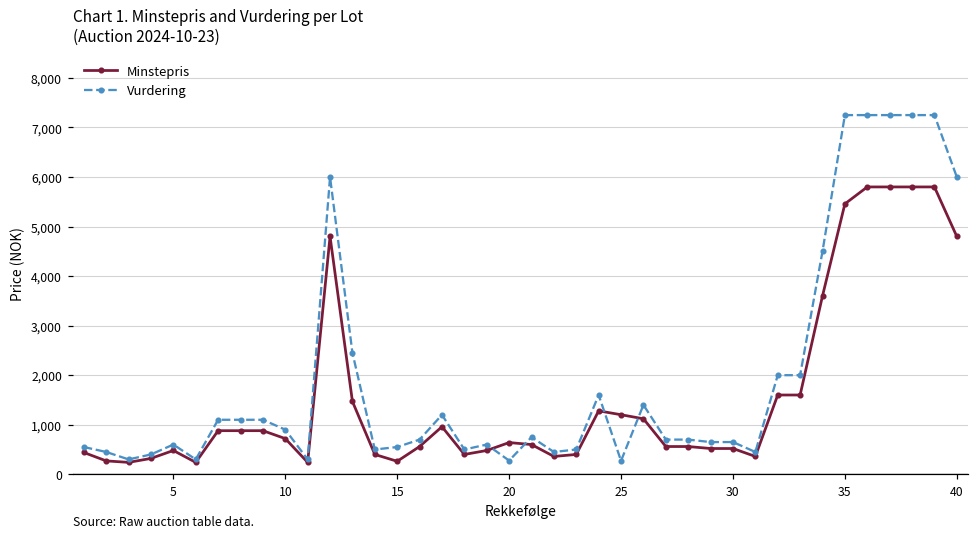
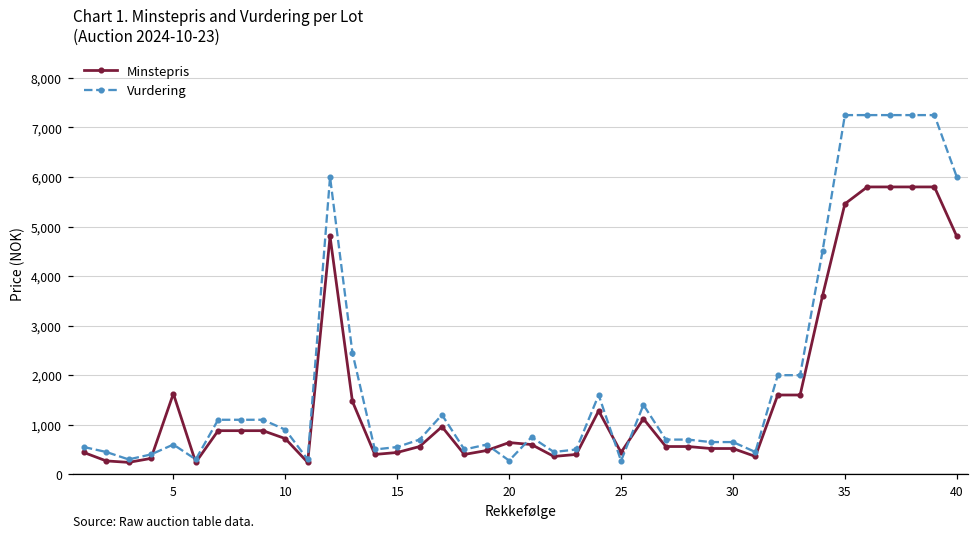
  {
    "Minstepris": {
-     "5": "500",
+     "5": "1,600",
      "10": "700",
-     "15": "300",
+     "15": "400",
      "20": "600",
-     "25": "1,200",
+     "25": "400",
      "30": "500",
      "35": "5,500",
      "40": "4,800"
    },
    "Vurdering": {
      "5": "600",
      "10": "900",
      "15": "600",
      "20": "300",
      "25": "300",
      "30": "700",
      "35": "7,300",
      "40": "6,000"
    }
  }
